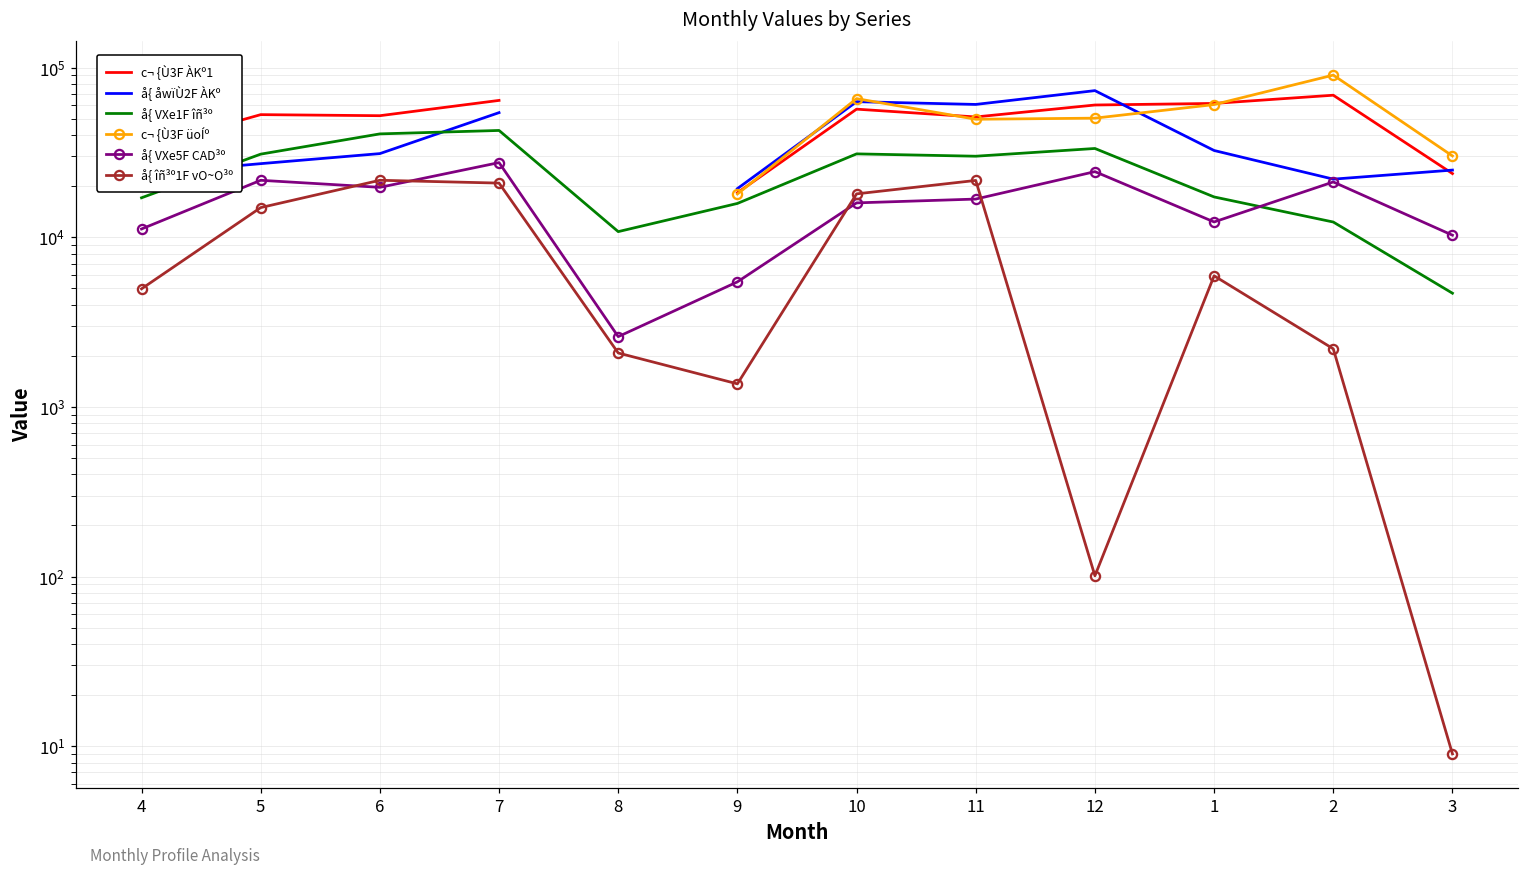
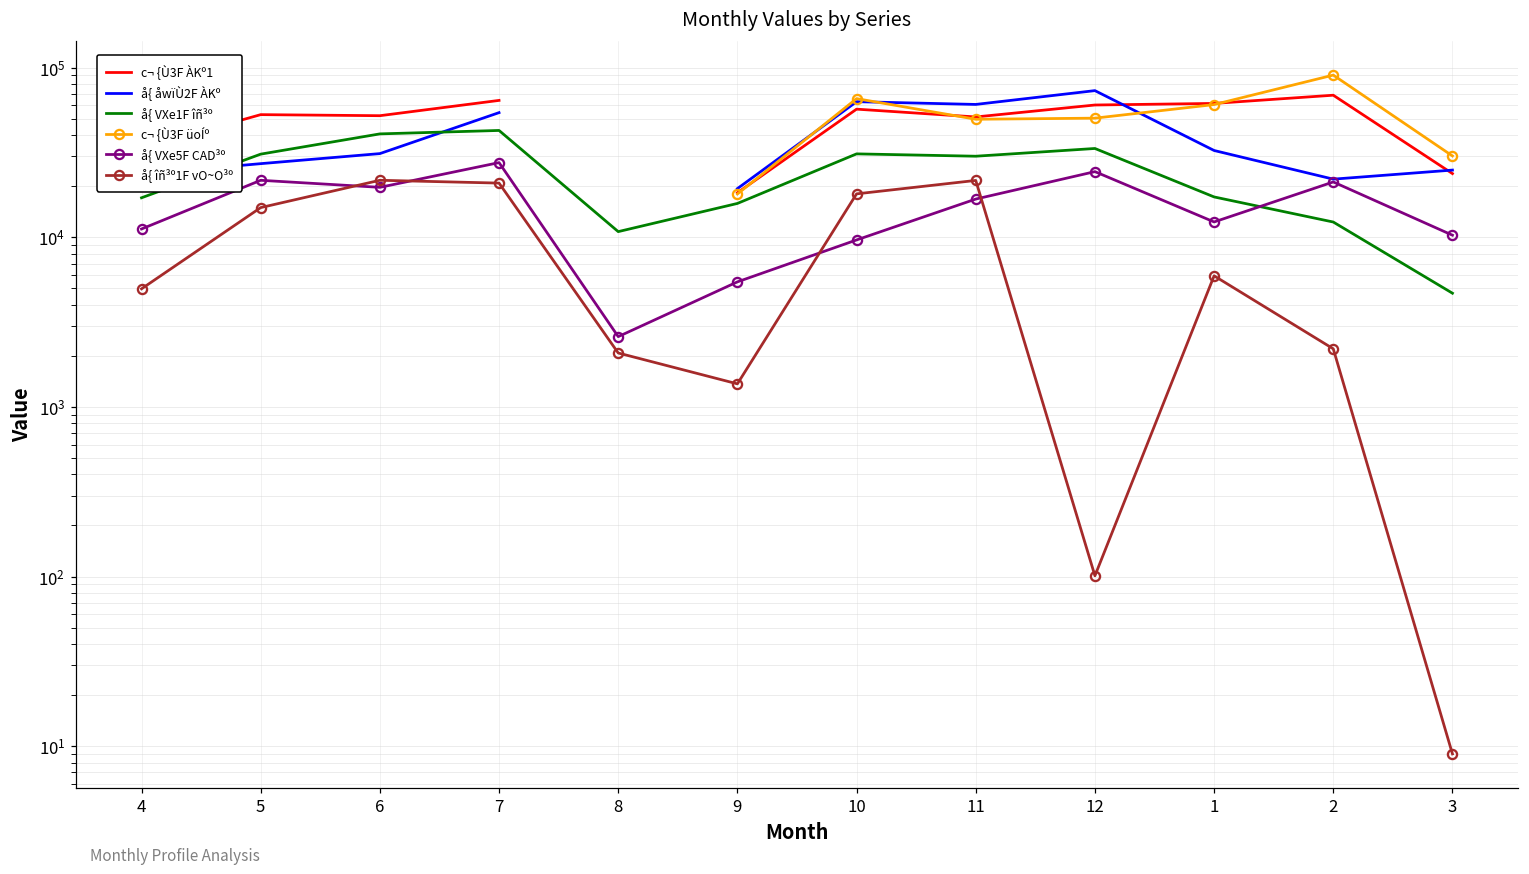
  {
    "c¬ {Ù3F ÀKº1": {
      "5": 53000,
      "6": 52000,
      "7": 64000,
      "10": 57000,
      "12": 60000,
      "2": 70000,
      "3": 24000
    },
    "å{ åwïÙ2F ÀKº": {
      "5": 27000,
      "6": 31000,
      "7": 54000,
      "9": 19000,
      "10": 63000,
      "11": 61000,
      "12": 70000,
      "1": 32000,
      "2": 22000,
      "3": 25000
    },
    "å{ VXe1F îñ³º": {
      "4": 17000,
      "5": 31000,
      "6": 41000,
      "7": 43000,
      "8": 11000,
      "9": 16000,
      "10": 31000,
      "11": 30000,
      "12": 33000,
      "1": 17000,
      "2": 12000,
      "3": 4700
    },
    "c¬ {Ù3F üoÍº": {
      "10": 66000,
      "12": 50000,
      "2": 90000,
      "3": 30000
    },
    "å{ VXe5F CAD³º": {
      "4": 11000,
      "5": 22000,
      "6": 20000,
      "7": 28000,
      "8": 2600,
      "9": 5500,
-     "10": 16000,
+     "10": 10000,
      "11": 17000,
      "12": 24000,
      "1": 12000,
      "2": 21000,
      "3": 10000
    },
    "å{ îñ³º1F vO~O³º": {
      "4": 5000,
      "5": 15000,
      "6": 22000,
      "7": 21000,
      "8": 2100,
      "9": 1400,
      "10": 18000,
      "11": 22000,
      "12": 100,
      "1": 5900,
      "2": 2200,
      "3": 9
    }
  }
